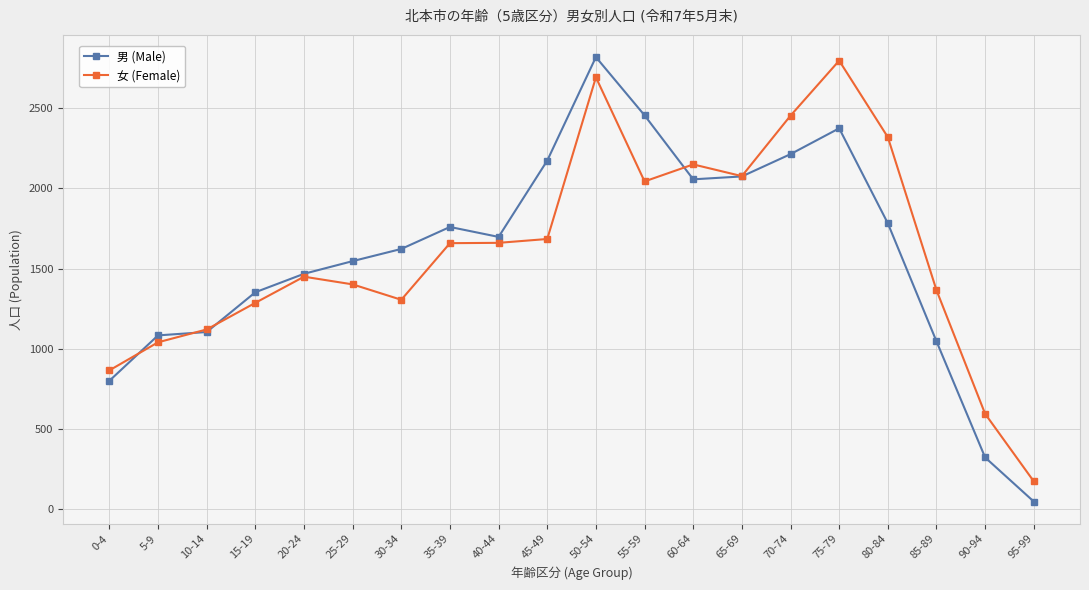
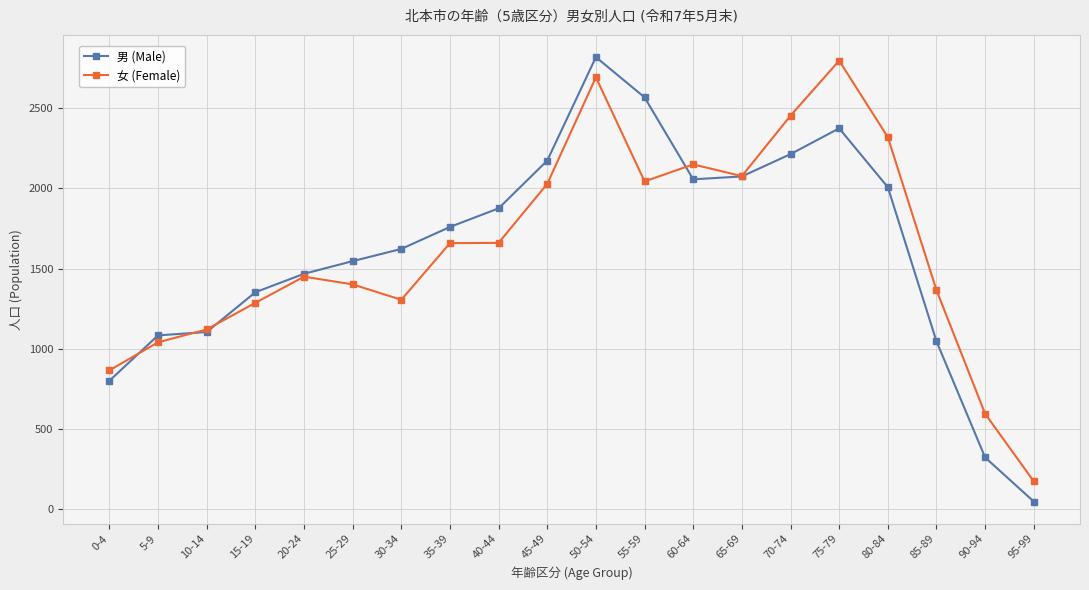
  {
    "男 (Male)": {
      "0-4": 800,
      "5-9": 1080,
      "15-19": 1350,
      "20-24": 1470,
      "25-29": 1550,
      "30-34": 1620,
      "35-39": 1760,
-     "40-44": 1700,
+     "40-44": 1880,
      "45-49": 2170,
      "50-54": 2820,
-     "55-59": 2460,
+     "55-59": 2570,
      "60-64": 2060,
      "70-74": 2210,
      "75-79": 2380,
-     "80-84": 1780,
+     "80-84": 2010,
      "85-89": 1050,
      "90-94": 320,
      "95-99": 50
    },
    "女 (Female)": {
      "0-4": 870,
      "5-9": 1040,
      "15-19": 1290,
      "20-24": 1450,
      "25-29": 1400,
      "30-34": 1310,
      "35-39": 1660,
      "40-44": 1660,
-     "45-49": 1690,
+     "45-49": 2030,
      "50-54": 2690,
      "55-59": 2040,
      "60-64": 2150,
      "70-74": 2450,
      "75-79": 2800,
      "80-84": 2320,
      "85-89": 1370,
      "90-94": 600,
      "95-99": 170
    }
  }
